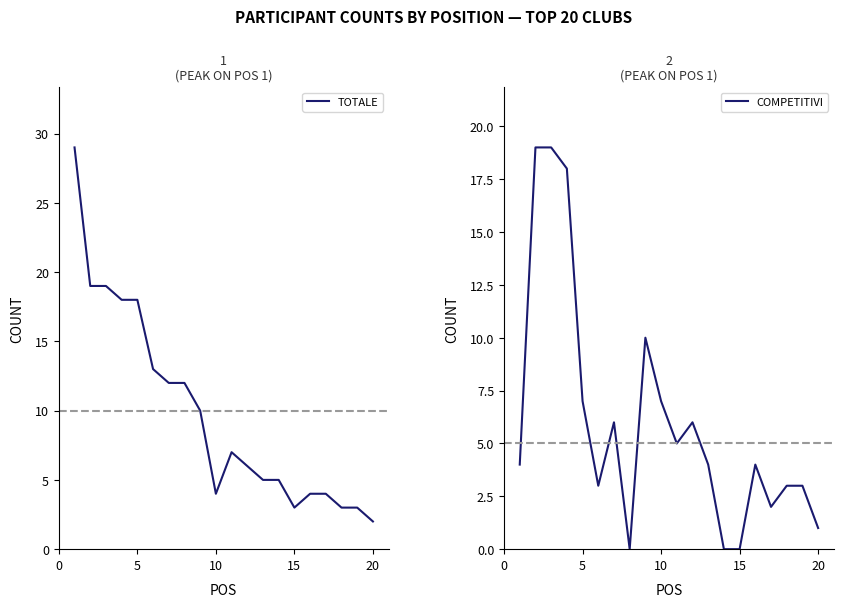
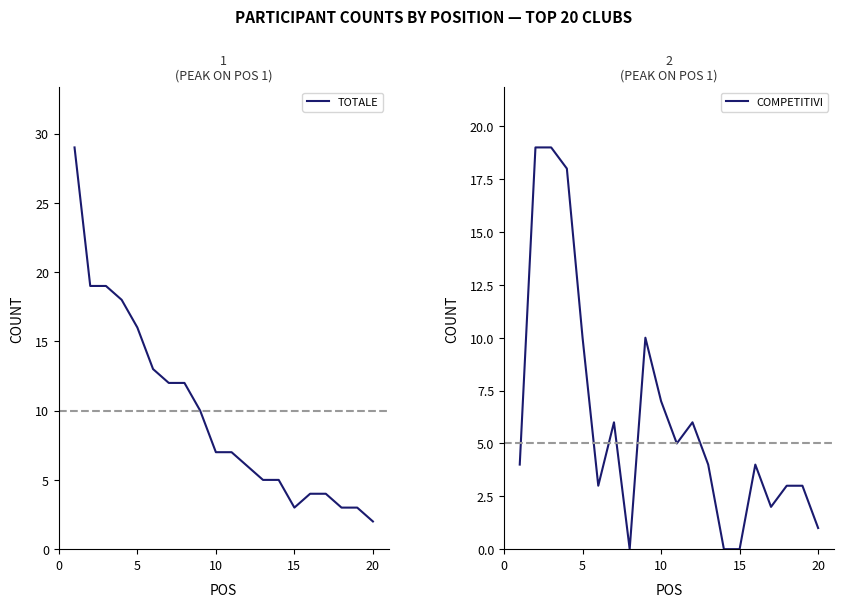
  {
    "1 (PEAK ON POS 1)": {
-     "5": 18,
-     "10": 4,
+     "5": 16,
+     "10": 7,
      "15": 3,
      "20": 2
    },
    "2 (PEAK ON POS 1)": {
-     "5": 7,
+     "5": 10,
      "10": 7,
      "15": 0,
      "20": 1
    }
  }
